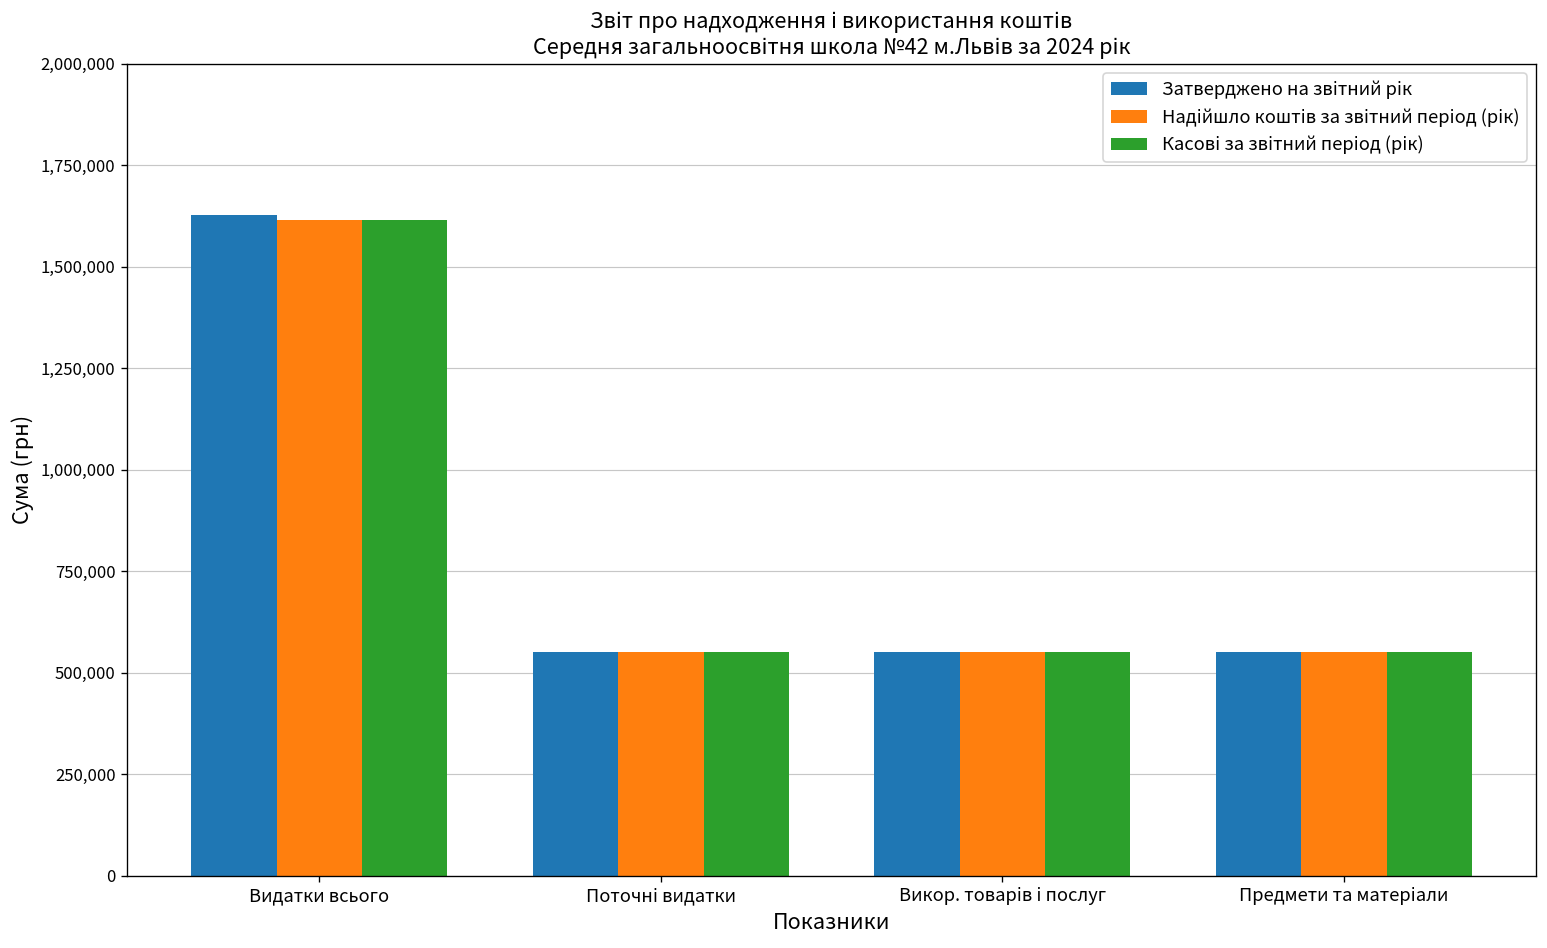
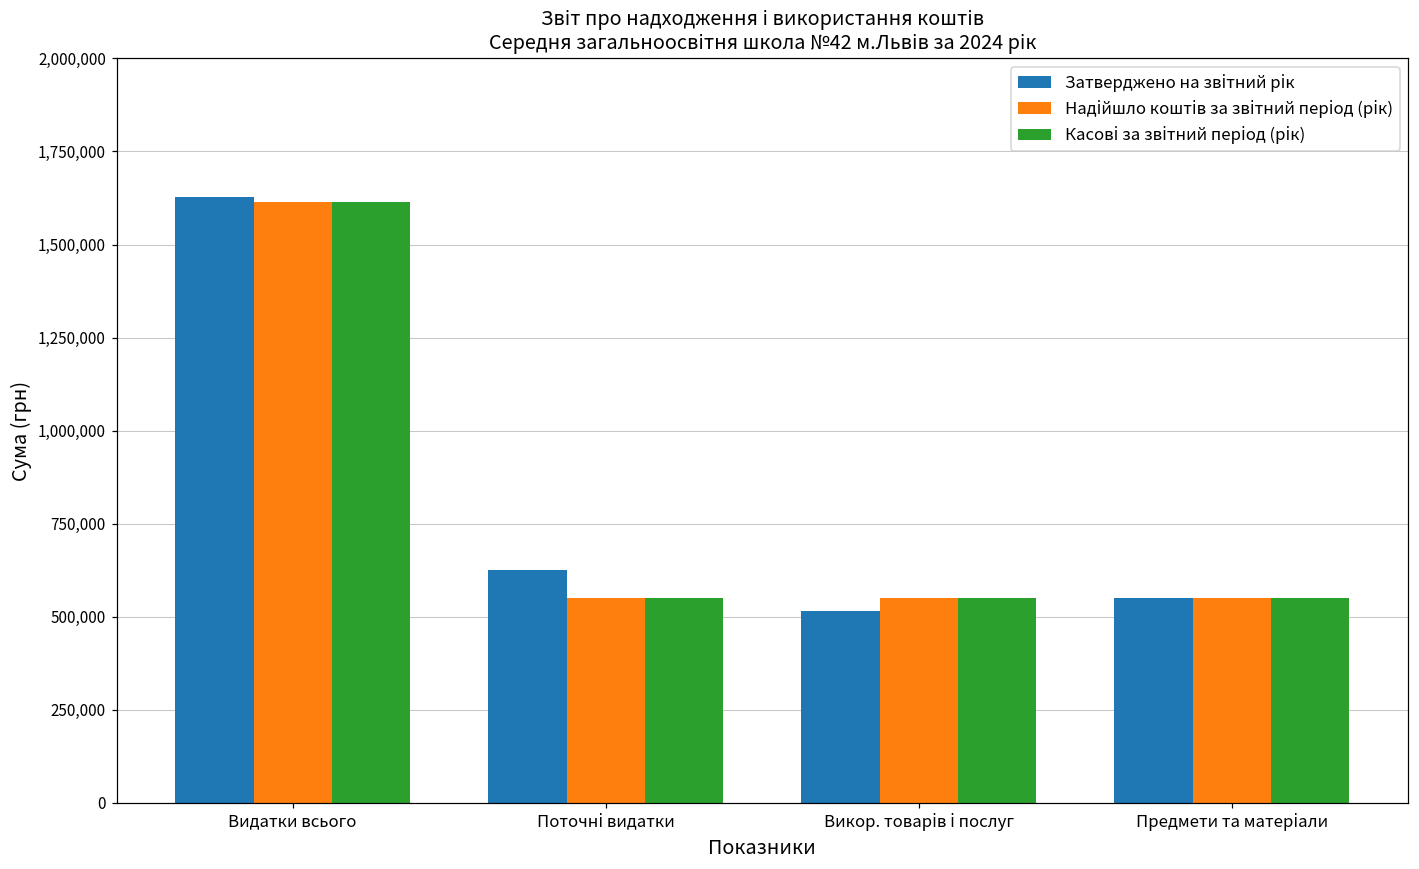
  {
    "Затверджено на звітний рік": {
      "Видатки всього": "1,630,000",
-     "Поточні видатки": "550,000",
-     "Викор. товарів і послуг": "550,000",
+     "Поточні видатки": "630,000",
+     "Викор. товарів і послуг": "520,000",
      "Предмети та матеріали": "550,000"
    },
    "Надійшло коштів за звітний період (рік)": {
      "Видатки всього": "1,620,000",
      "Поточні видатки": "550,000",
      "Викор. товарів і послуг": "550,000",
      "Предмети та матеріали": "550,000"
    },
    "Касові за звітний період (рік)": {
      "Видатки всього": "1,620,000",
      "Поточні видатки": "550,000",
      "Викор. товарів і послуг": "550,000",
      "Предмети та матеріали": "550,000"
    }
  }
